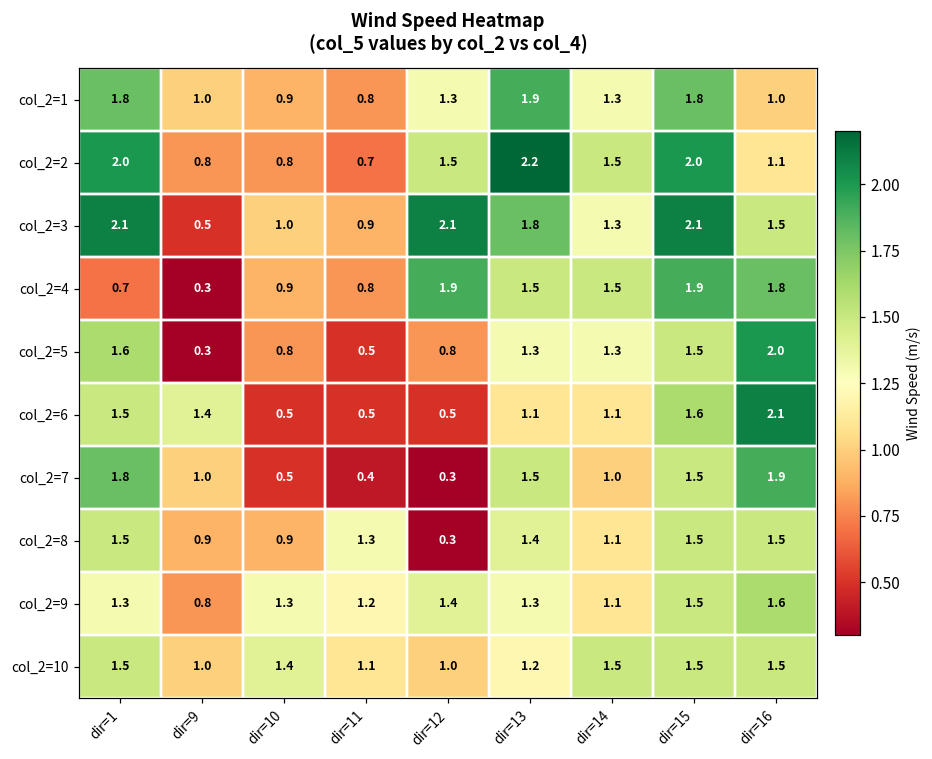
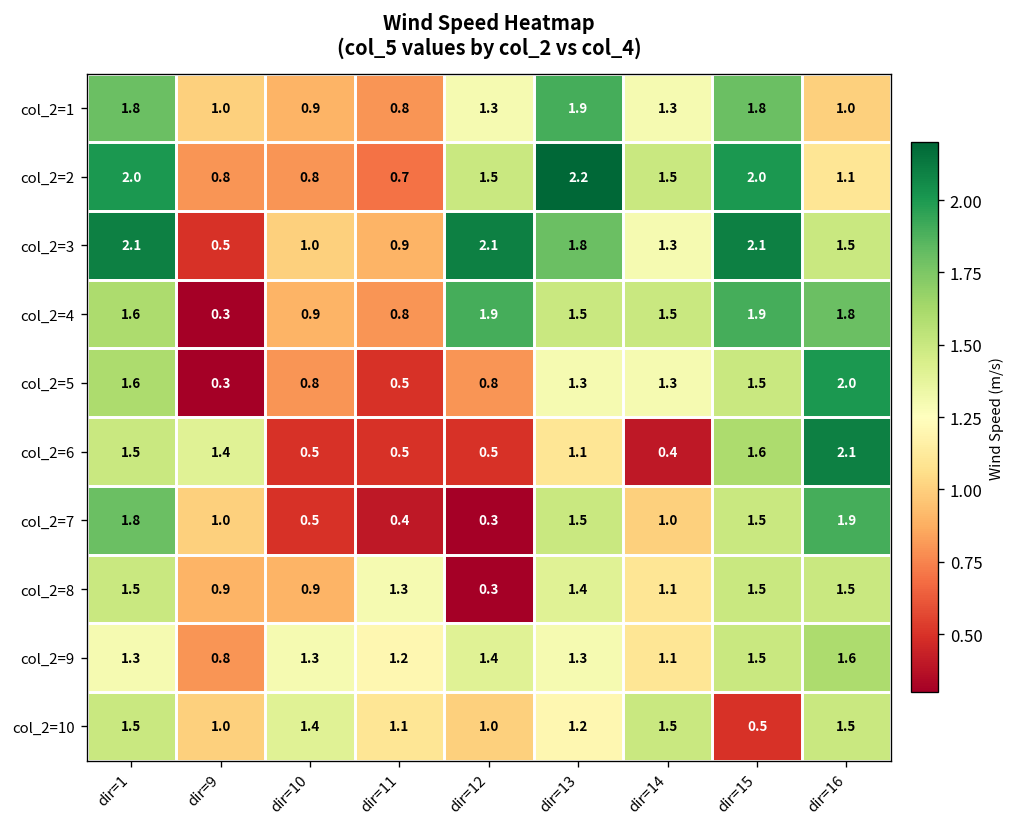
  {
    "col_2=1": {
      "dir=1": 1.8,
      "dir=9": 1.0,
      "dir=10": 0.9,
      "dir=11": 0.8,
      "dir=12": 1.3,
      "dir=13": 1.9,
      "dir=14": 1.3,
      "dir=15": 1.8,
      "dir=16": 1.0
    },
    "col_2=2": {
      "dir=1": 2.0,
      "dir=9": 0.8,
      "dir=10": 0.8,
      "dir=11": 0.7,
      "dir=12": 1.5,
      "dir=13": 2.2,
      "dir=14": 1.5,
      "dir=15": 2.0,
      "dir=16": 1.1
    },
    "col_2=3": {
      "dir=1": 2.1,
      "dir=9": 0.5,
      "dir=10": 1.0,
      "dir=11": 0.9,
      "dir=12": 2.1,
      "dir=13": 1.8,
      "dir=14": 1.3,
      "dir=15": 2.1,
      "dir=16": 1.5
    },
    "col_2=4": {
-     "dir=1": 0.7,
+     "dir=1": 1.6,
      "dir=9": 0.3,
      "dir=10": 0.9,
      "dir=11": 0.8,
      "dir=12": 1.9,
      "dir=13": 1.5,
      "dir=14": 1.5,
      "dir=15": 1.9,
      "dir=16": 1.8
    },
    "col_2=5": {
      "dir=1": 1.6,
      "dir=9": 0.3,
      "dir=10": 0.8,
      "dir=11": 0.5,
      "dir=12": 0.8,
      "dir=13": 1.3,
      "dir=14": 1.3,
      "dir=15": 1.5,
      "dir=16": 2.0
    },
    "col_2=6": {
      "dir=1": 1.5,
      "dir=9": 1.4,
      "dir=10": 0.5,
      "dir=11": 0.5,
      "dir=12": 0.5,
      "dir=13": 1.1,
-     "dir=14": 1.1,
+     "dir=14": 0.4,
      "dir=15": 1.6,
      "dir=16": 2.1
    },
    "col_2=7": {
      "dir=1": 1.8,
      "dir=9": 1.0,
      "dir=10": 0.5,
      "dir=11": 0.4,
      "dir=12": 0.3,
      "dir=13": 1.5,
      "dir=14": 1.0,
      "dir=15": 1.5,
      "dir=16": 1.9
    },
    "col_2=8": {
      "dir=1": 1.5,
      "dir=9": 0.9,
      "dir=10": 0.9,
      "dir=11": 1.3,
      "dir=12": 0.3,
      "dir=13": 1.4,
      "dir=14": 1.1,
      "dir=15": 1.5,
      "dir=16": 1.5
    },
    "col_2=9": {
      "dir=1": 1.3,
      "dir=9": 0.8,
      "dir=10": 1.3,
      "dir=11": 1.2,
      "dir=12": 1.4,
      "dir=13": 1.3,
      "dir=14": 1.1,
      "dir=15": 1.5,
      "dir=16": 1.6
    },
    "col_2=10": {
      "dir=1": 1.5,
      "dir=9": 1.0,
      "dir=10": 1.4,
      "dir=11": 1.1,
      "dir=12": 1.0,
      "dir=13": 1.2,
      "dir=14": 1.5,
-     "dir=15": 1.5,
+     "dir=15": 0.5,
      "dir=16": 1.5
    }
  }
